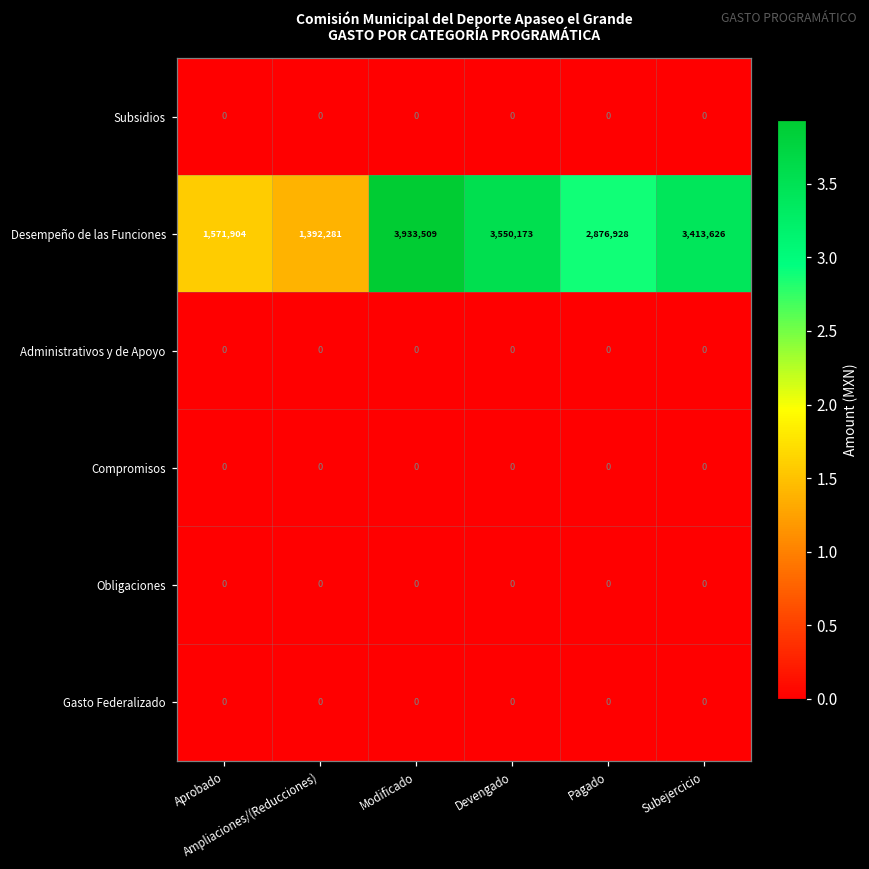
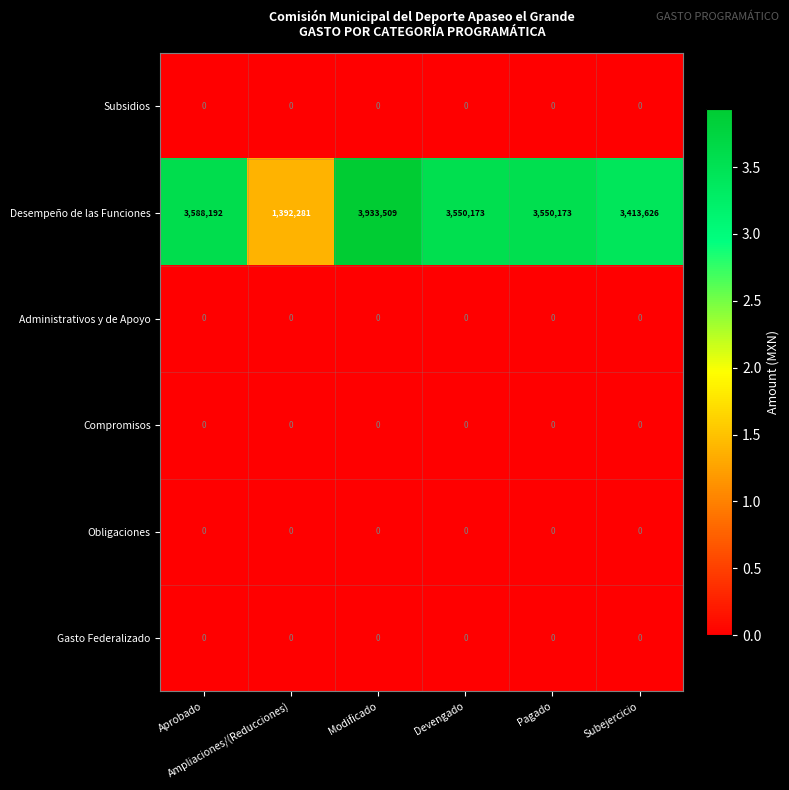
  {
    "Subsidios": {
      "Aprobado": "0",
      "Ampliaciones/(Reducciones)": "0",
      "Modificado": "0",
      "Devengado": "0",
      "Pagado": "0",
      "Subejercicio": "0"
    },
    "Desempeño de las Funciones": {
-     "Aprobado": "1,571,904",
+     "Aprobado": "3,588,192",
      "Ampliaciones/(Reducciones)": "1,392,281",
      "Modificado": "3,933,509",
      "Devengado": "3,550,173",
-     "Pagado": "2,876,928",
+     "Pagado": "3,550,173",
      "Subejercicio": "3,413,626"
    },
    "Administrativos y de Apoyo": {
      "Aprobado": "0",
      "Ampliaciones/(Reducciones)": "0",
      "Modificado": "0",
      "Devengado": "0",
      "Pagado": "0",
      "Subejercicio": "0"
    },
    "Compromisos": {
      "Aprobado": "0",
      "Ampliaciones/(Reducciones)": "0",
      "Modificado": "0",
      "Devengado": "0",
      "Pagado": "0",
      "Subejercicio": "0"
    },
    "Obligaciones": {
      "Aprobado": "0",
      "Ampliaciones/(Reducciones)": "0",
      "Modificado": "0",
      "Devengado": "0",
      "Pagado": "0",
      "Subejercicio": "0"
    },
    "Gasto Federalizado": {
      "Aprobado": "0",
      "Ampliaciones/(Reducciones)": "0",
      "Modificado": "0",
      "Devengado": "0",
      "Pagado": "0",
      "Subejercicio": "0"
    }
  }
